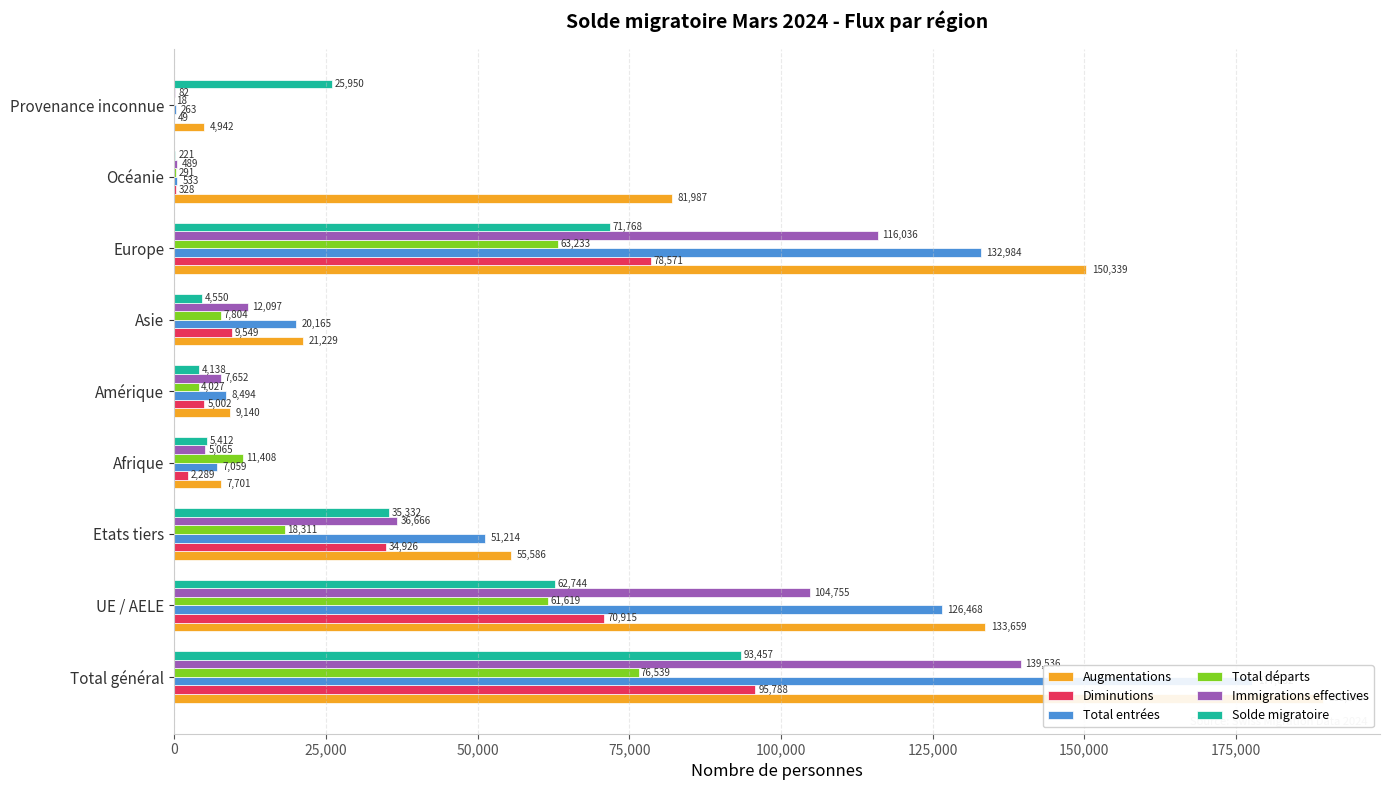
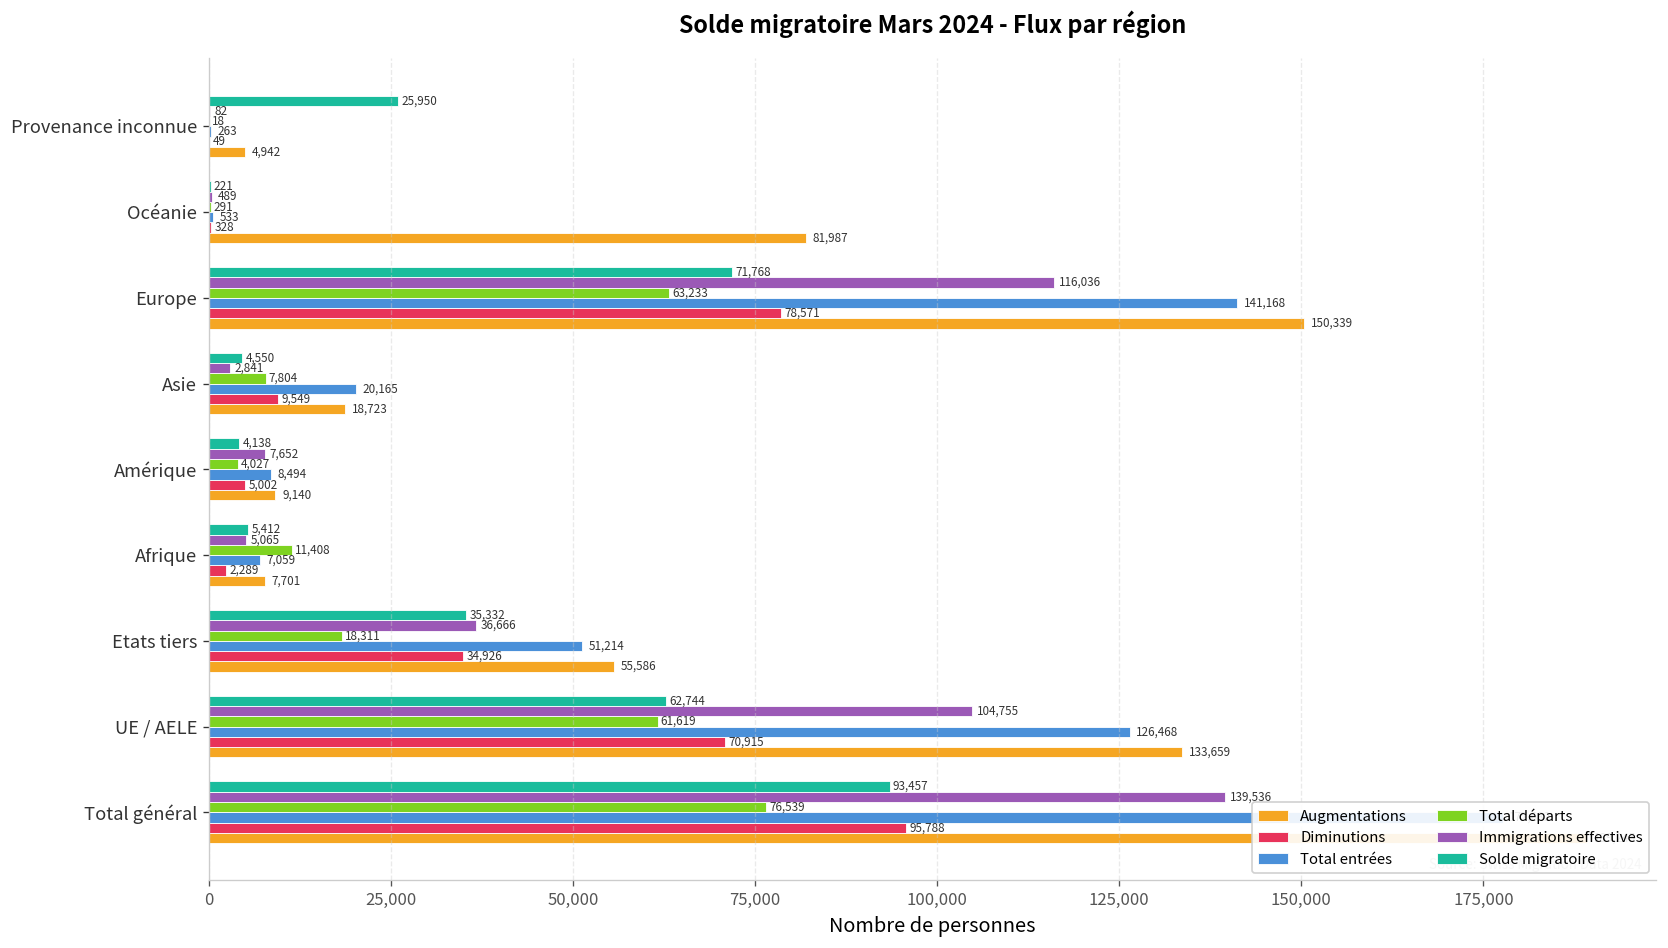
  {
    "Augmentations": {
      "Provenance inconnue": "4,942",
      "Océanie": "81,987",
      "Europe": "150,339",
-     "Asie": "21,229",
+     "Asie": "18,723",
      "Amérique": "9,140",
      "Afrique": "7,701",
      "Etats tiers": "55,586",
      "UE / AELE": "133,659"
    },
    "Diminutions": {
      "Provenance inconnue": "49",
      "Océanie": "328",
      "Europe": "78,571",
      "Asie": "9,549",
      "Amérique": "5,002",
      "Afrique": "2,289",
      "Etats tiers": "34,926",
      "UE / AELE": "70,915",
      "Total général": "95,788"
    },
    "Total entrées": {
      "Provenance inconnue": "263",
      "Océanie": "533",
-     "Europe": "132,984",
+     "Europe": "141,168",
      "Asie": "20,165",
      "Amérique": "8,494",
      "Afrique": "7,059",
      "Etats tiers": "51,214",
      "UE / AELE": "126,468"
    },
    "Total départs": {
      "Provenance inconnue": "18",
      "Océanie": "291",
      "Europe": "63,233",
      "Asie": "7,804",
      "Amérique": "4,027",
      "Afrique": "11,408",
      "Etats tiers": "18,311",
      "UE / AELE": "61,619",
      "Total général": "76,539"
    },
    "Immigrations effectives": {
      "Provenance inconnue": "82",
      "Océanie": "489",
      "Europe": "116,036",
-     "Asie": "12,097",
+     "Asie": "2,841",
      "Amérique": "7,652",
      "Afrique": "5,065",
      "Etats tiers": "36,666",
      "UE / AELE": "104,755"
    },
    "Solde migratoire": {
      "Provenance inconnue": "25,950",
      "Océanie": "221",
      "Europe": "71,768",
      "Asie": "4,550",
      "Amérique": "4,138",
      "Afrique": "5,412",
      "Etats tiers": "35,332",
      "UE / AELE": "62,744",
      "Total général": "93,457"
    }
  }
